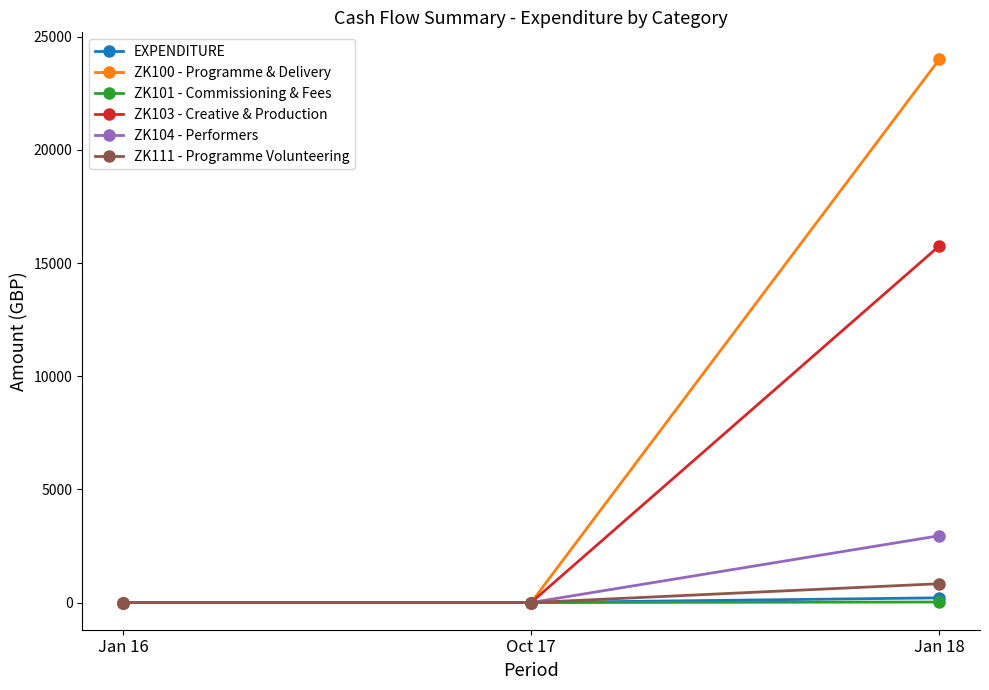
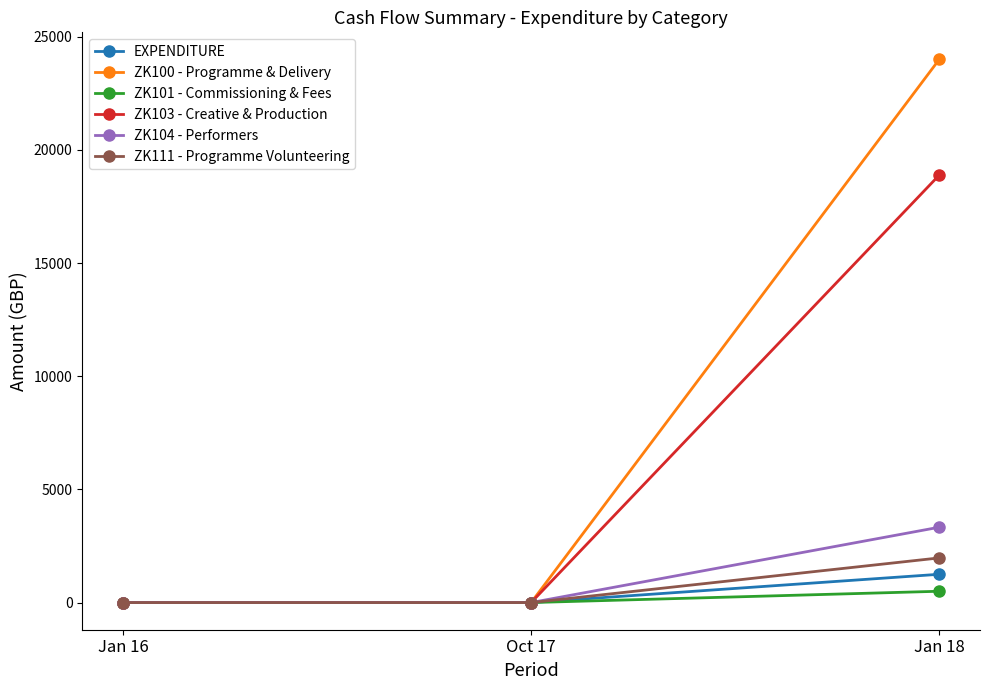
  {
    "EXPENDITURE": {
-     "Jan 18": 200
+     "Jan 18": 1300
    },
    "ZK100 - Programme & Delivery": {
      "Jan 18": 24000
    },
    "ZK101 - Commissioning & Fees": {
-     "Jan 18": 0
+     "Jan 18": 500
    },
    "ZK103 - Creative & Production": {
-     "Jan 18": 15800
+     "Jan 18": 18900
    },
    "ZK104 - Performers": {
-     "Jan 18": 3000
+     "Jan 18": 3300
    },
    "ZK111 - Programme Volunteering": {
-     "Jan 18": 800
+     "Jan 18": 2000
    }
  }
